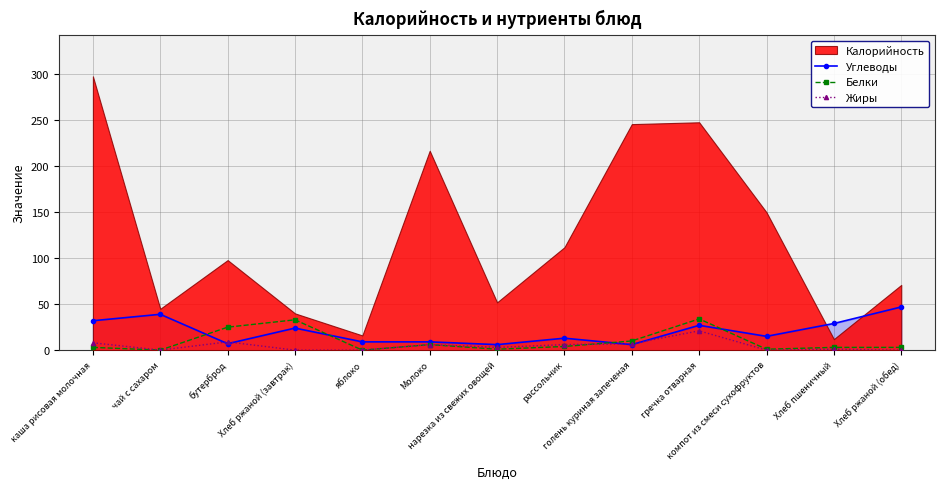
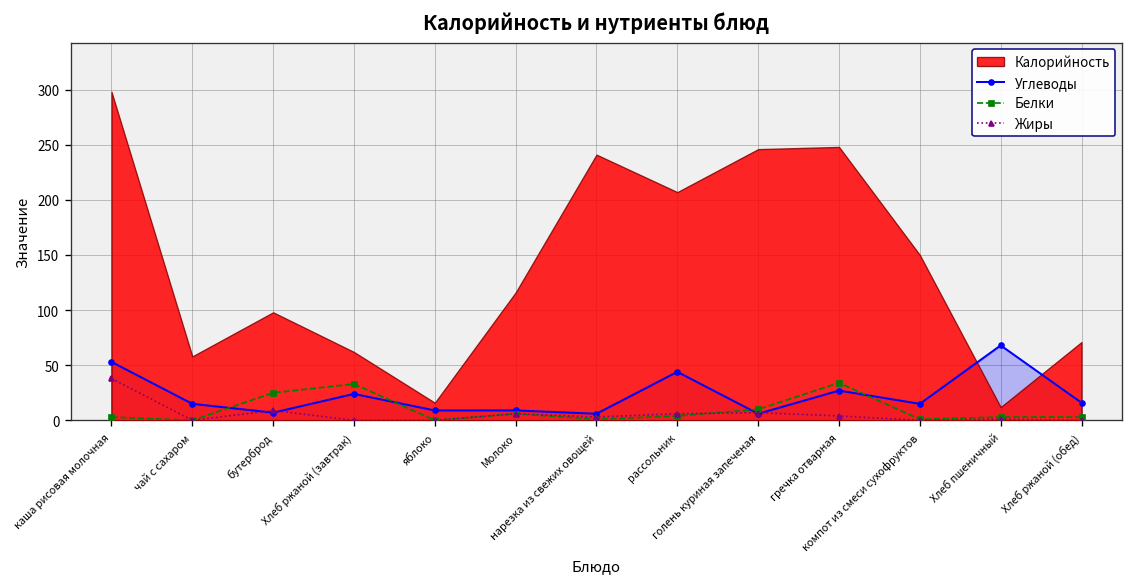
  {
    "Углеводы": {
-     "каша рисовая молочная": 30,
-     "чай с сахаром": 40,
+     "каша рисовая молочная": 50,
+     "чай с сахаром": 20,
      "Хлеб ржаной (завтрак)": 20,
      "яблоко": 10,
      "Молоко": 10,
      "нарезка из свежих овощей": 10,
-     "рассольник": 10,
+     "рассольник": 40,
      "гречка отварная": 30,
      "компот из смеси сухофруктов": 20,
-     "Хлеб пшеничный": 30,
-     "Хлеб ржаной (обед)": 50
+     "Хлеб пшеничный": 70,
+     "Хлеб ржаной (обед)": 20
    },
    "Калорийность": {
      "каша рисовая молочная": 300,
-     "чай с сахаром": 50,
+     "чай с сахаром": 60,
      "бутерброд": 100,
-     "Хлеб ржаной (завтрак)": 40,
+     "Хлеб ржаной (завтрак)": 60,
      "яблоко": 20,
-     "Молоко": 220,
-     "нарезка из свежих овощей": 50,
-     "рассольник": 110,
+     "Молоко": 120,
+     "нарезка из свежих овощей": 240,
+     "рассольник": 210,
      "голень куриная запеченая": 250,
      "гречка отварная": 250,
      "компот из смеси сухофруктов": 150,
      "Хлеб пшеничный": 10,
      "Хлеб ржаной (обед)": 70
    },
    "Белки": {
      "каша рисовая молочная": 0,
      "бутерброд": 30,
      "Хлеб ржаной (завтрак)": 30,
      "голень куриная запеченая": 10,
      "гречка отварная": 30,
      "Хлеб ржаной (обед)": 0
    },
    "Жиры": {
-     "каша рисовая молочная": 10,
+     "каша рисовая молочная": 40,
      "Хлеб ржаной (завтрак)": 0,
-     "гречка отварная": 20,
+     "гречка отварная": 0,
      "Хлеб ржаной (обед)": 0
    }
  }
